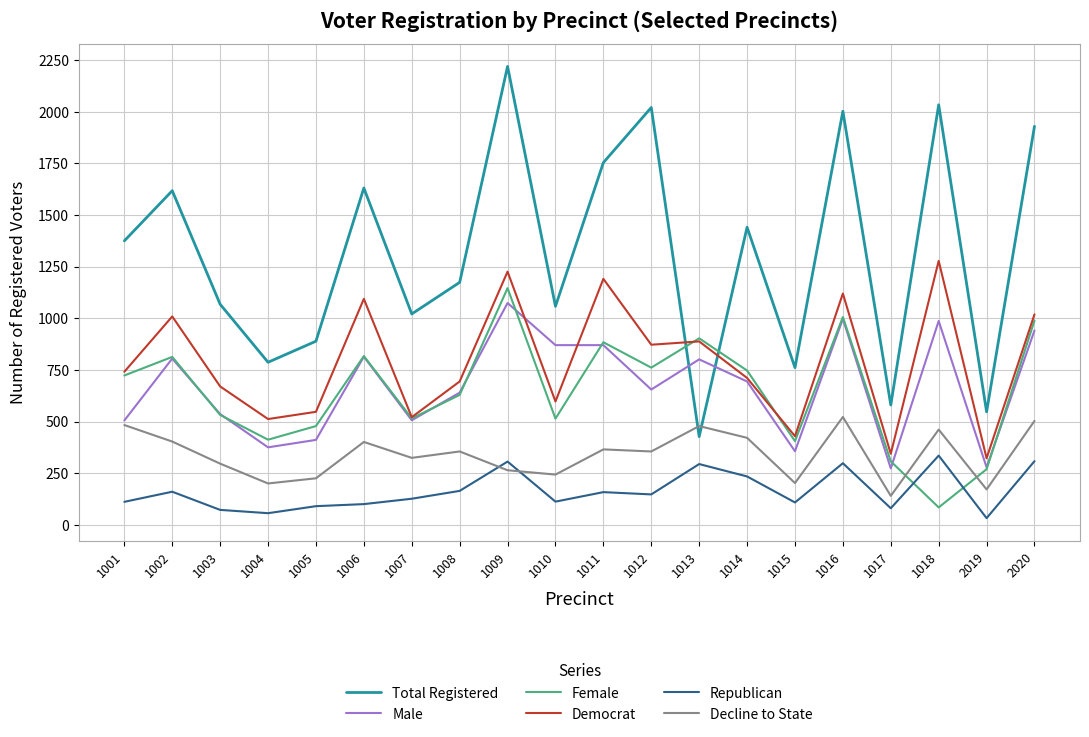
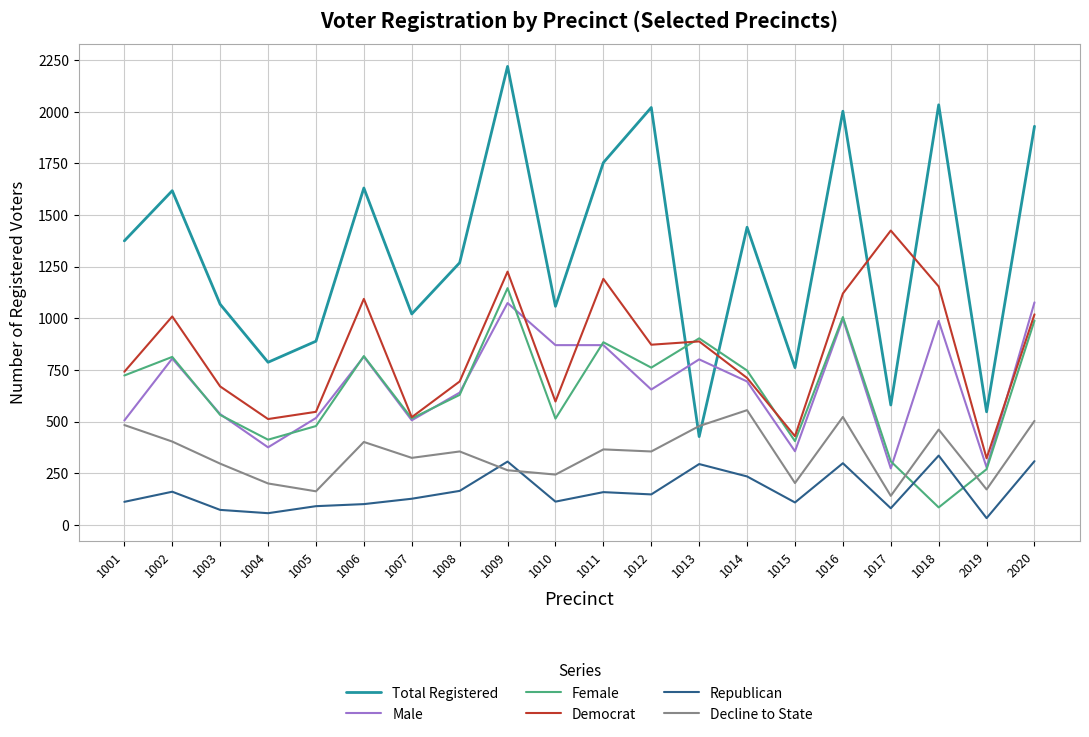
  {
    "Total Registered": {
      "1001": 1380,
      "1002": 1620,
      "1003": 1070,
      "1004": 790,
      "1005": 890,
      "1006": 1630,
      "1007": 1020,
-     "1008": 1170,
+     "1008": 1270,
      "1009": 2220,
      "1010": 1060,
      "1011": 1750,
      "1012": 2020,
      "1013": 430,
      "1014": 1440,
      "1015": 760,
      "1016": 2000,
      "1017": 580,
      "1018": 2030,
      "2019": 550,
      "2020": 1930
    },
    "Male": {
      "1001": 510,
      "1004": 380,
-     "1005": 410,
+     "1005": 520,
      "1009": 1070,
      "1010": 870,
      "1011": 870,
      "1012": 660,
      "1013": 800,
      "1014": 690,
      "1015": 360,
      "1017": 270,
      "1018": 990,
-     "2020": 940
+     "2020": 1080
    },
    "Female": {
      "1001": 720,
      "1004": 410,
      "1005": 480,
      "1009": 1150,
      "1010": 510,
      "1011": 880,
      "1012": 760,
      "1013": 900,
      "1014": 750,
      "1015": 410,
      "1017": 310,
      "1018": 80,
      "2020": 990
    },
    "Democrat": {
      "1001": 740,
      "1002": 1010,
      "1003": 670,
      "1004": 510,
      "1005": 550,
      "1006": 1090,
      "1008": 690,
      "1009": 1230,
      "1010": 600,
      "1011": 1190,
      "1012": 870,
      "1013": 890,
      "1014": 710,
      "1015": 430,
      "1016": 1120,
-     "1017": 340,
-     "1018": 1280,
+     "1017": 1430,
+     "1018": 1150,
      "2019": 320,
      "2020": 1020
    },
    "Republican": {
      "1001": 110,
      "1002": 160,
      "1003": 70,
      "1004": 60,
      "1005": 90,
      "1006": 100,
      "1007": 130,
      "1008": 160,
      "1009": 310,
      "1010": 110,
      "1011": 160,
      "1012": 150,
      "1013": 290,
      "1014": 230,
      "1015": 110,
      "1016": 300,
      "1017": 80,
      "1018": 340,
      "2019": 30,
      "2020": 310
    },
    "Decline to State": {
      "1001": 480,
      "1002": 400,
      "1003": 300,
      "1004": 200,
-     "1005": 230,
+     "1005": 160,
      "1006": 400,
      "1007": 320,
      "1008": 360,
      "1009": 260,
      "1010": 240,
      "1011": 370,
      "1012": 360,
      "1013": 480,
-     "1014": 420,
+     "1014": 560,
      "1015": 200,
      "1016": 520,
      "1017": 140,
      "1018": 460,
      "2019": 170,
      "2020": 500
    }
  }
